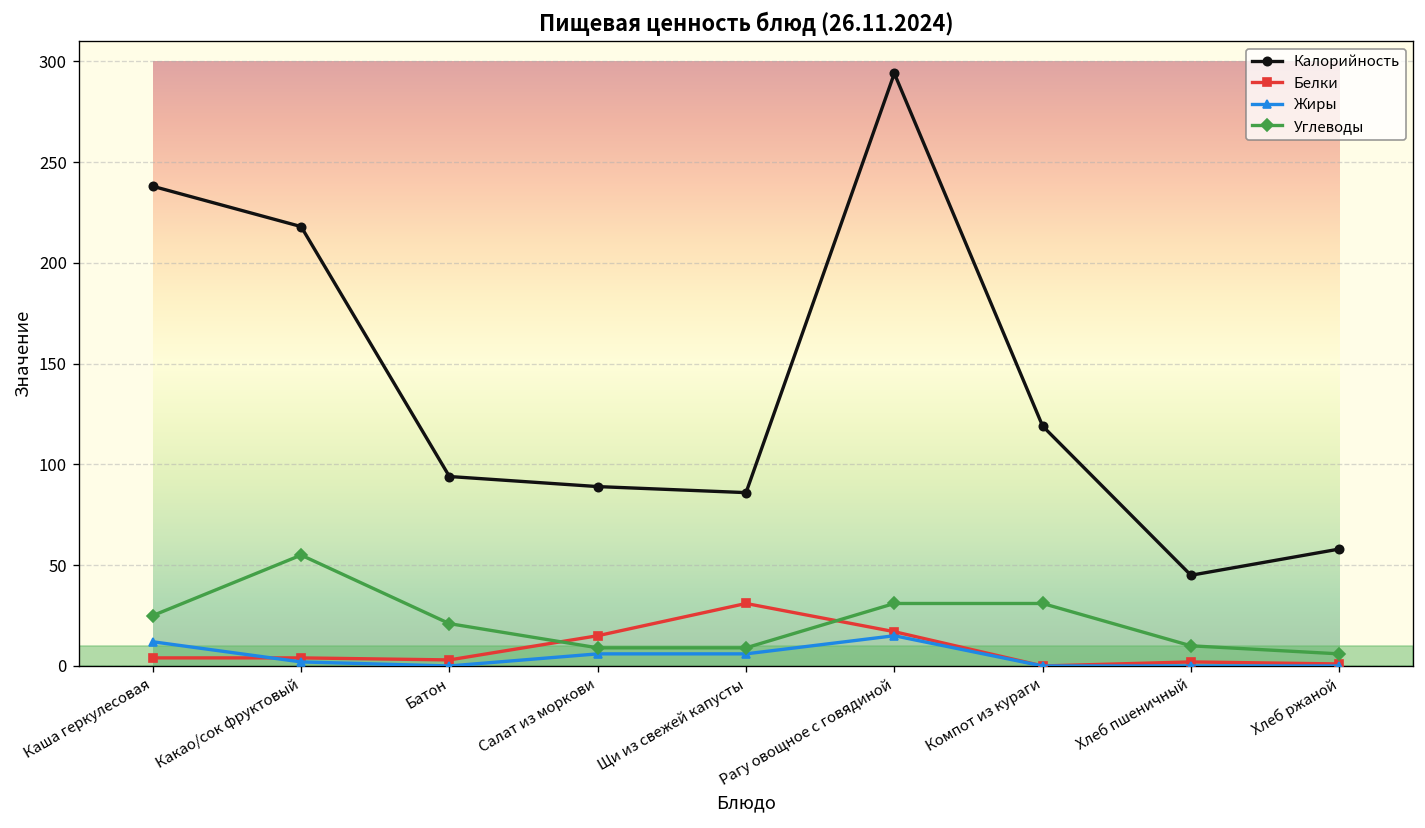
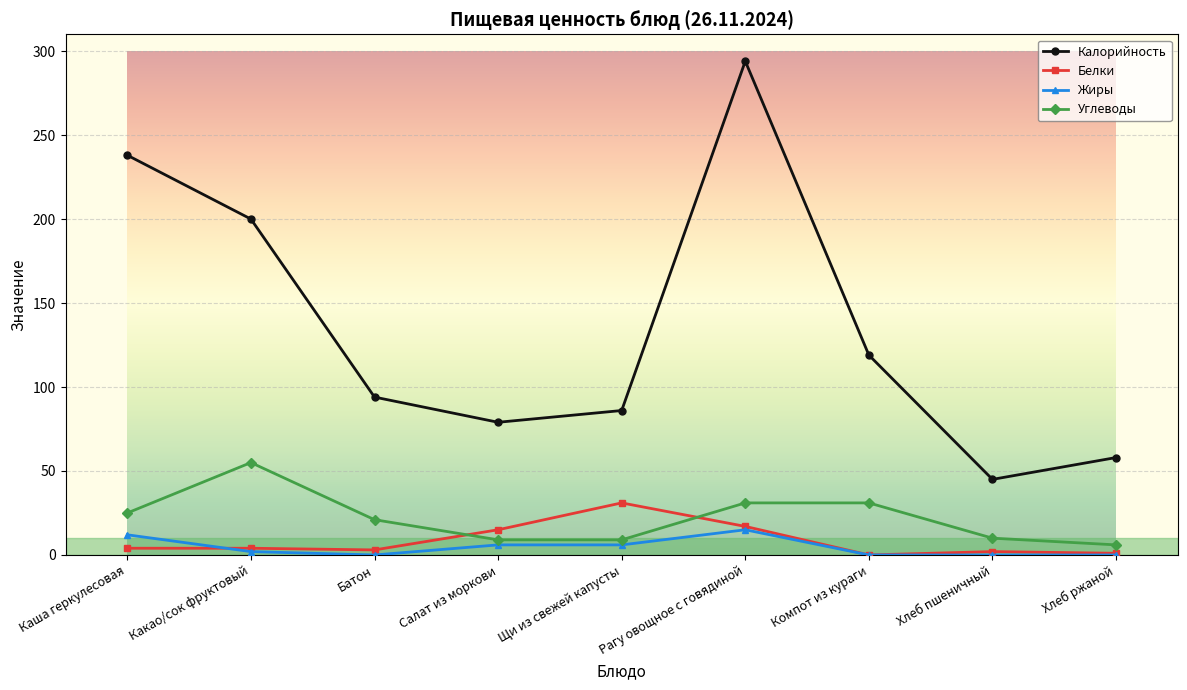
  {
    "Калорийность": {
      "Каша геркулесовая": 238,
-     "Какао/сок фруктовый": 218,
+     "Какао/сок фруктовый": 200,
      "Батон": 94,
-     "Салат из моркови": 89,
+     "Салат из моркови": 79,
      "Щи из свежей капусты": 86,
      "Рагу овощное с говядиной": 294,
      "Компот из кураги": 119,
      "Хлеб пшеничный": 45,
      "Хлеб ржаной": 58
    },
    "Белки": {
      "Салат из моркови": 15,
      "Щи из свежей капусты": 31,
      "Рагу овощное с говядиной": 17
    },
    "Жиры": {
      "Каша геркулесовая": 12,
      "Рагу овощное с говядиной": 15
    },
    "Углеводы": {
      "Каша геркулесовая": 25,
      "Какао/сок фруктовый": 55,
      "Батон": 21,
      "Рагу овощное с говядиной": 31,
      "Компот из кураги": 31
    }
  }
